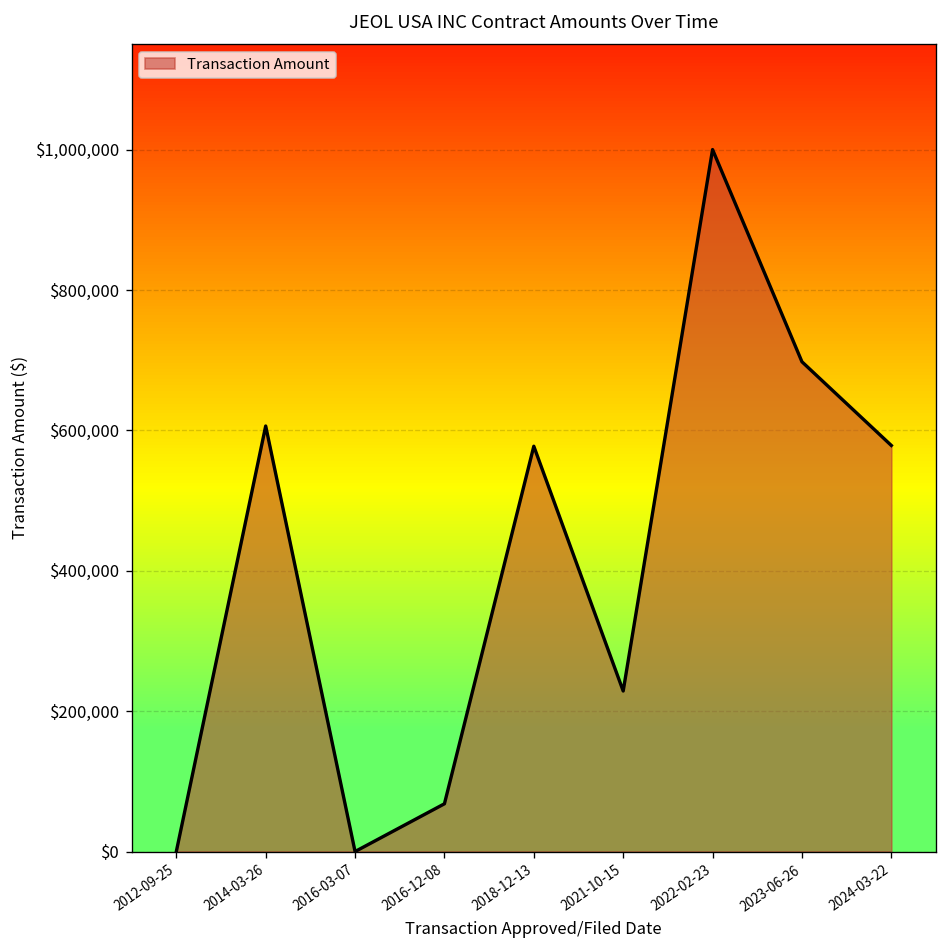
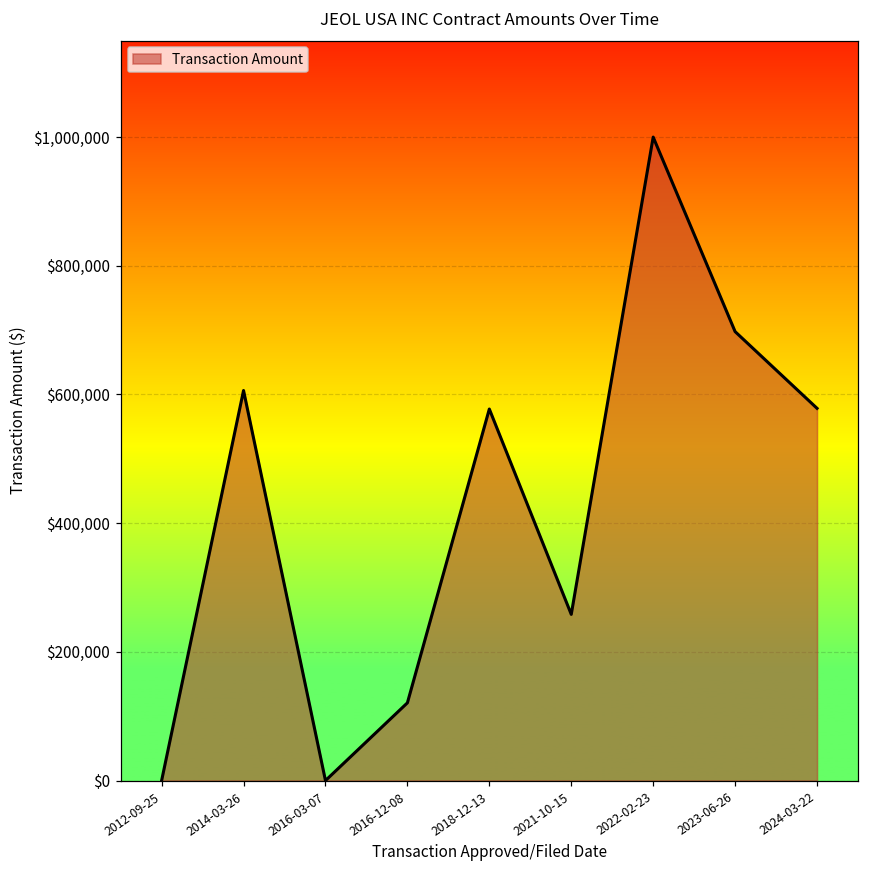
  {
    "2012-09-25": "$0",
    "2014-03-26": "$610,000",
    "2016-03-07": "$0",
-   "2016-12-08": "$70,000",
+   "2016-12-08": "$120,000",
    "2018-12-13": "$580,000",
-   "2021-10-15": "$230,000",
+   "2021-10-15": "$260,000",
    "2022-02-23": "$1,000,000",
    "2023-06-26": "$700,000",
    "2024-03-22": "$580,000"
  }
